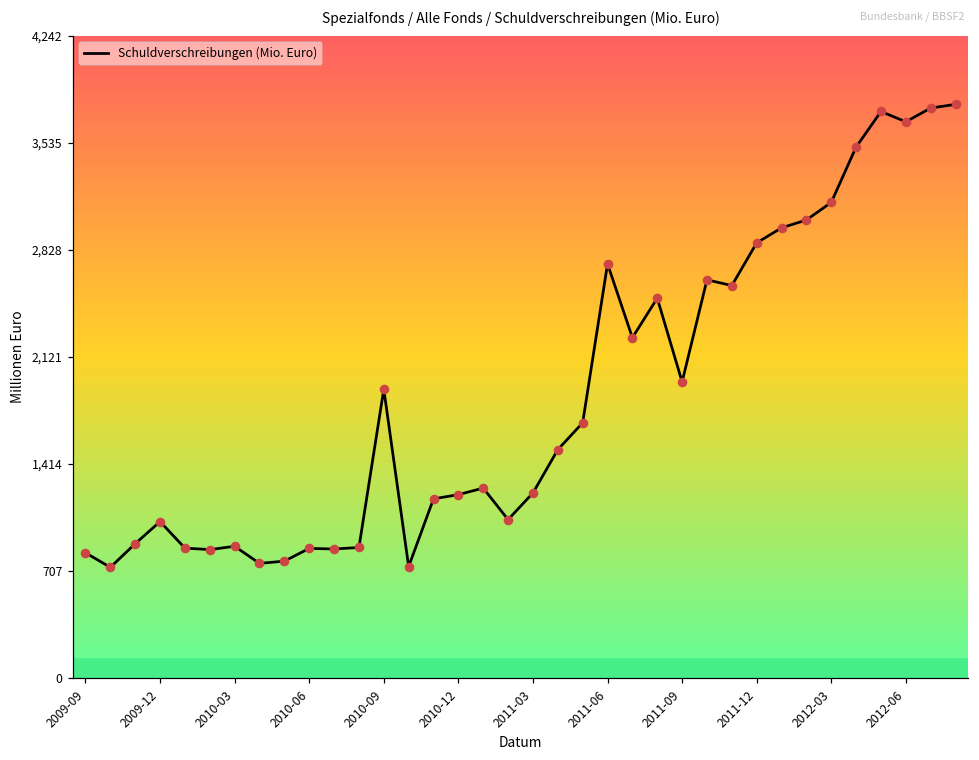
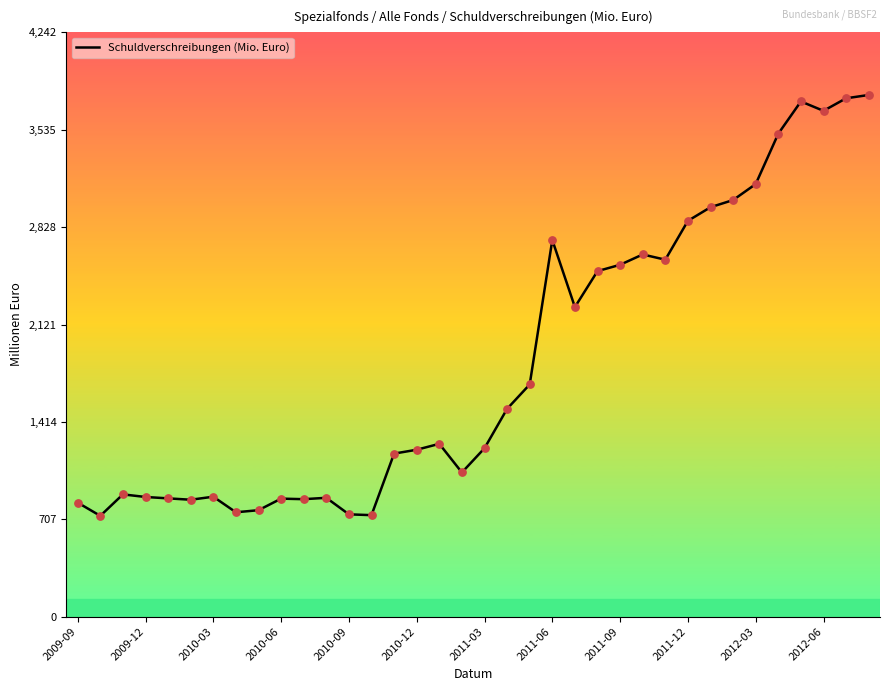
  {
    "2009-09": "830",
-   "2009-12": "1,030",
+   "2009-12": "870",
    "2010-03": "870",
    "2010-06": "860",
-   "2010-09": "1,910",
+   "2010-09": "740",
    "2010-12": "1,210",
    "2011-03": "1,220",
    "2011-06": "2,740",
-   "2011-09": "1,960",
+   "2011-09": "2,560",
    "2011-12": "2,870",
    "2012-03": "3,140",
    "2012-06": "3,670"
  }
